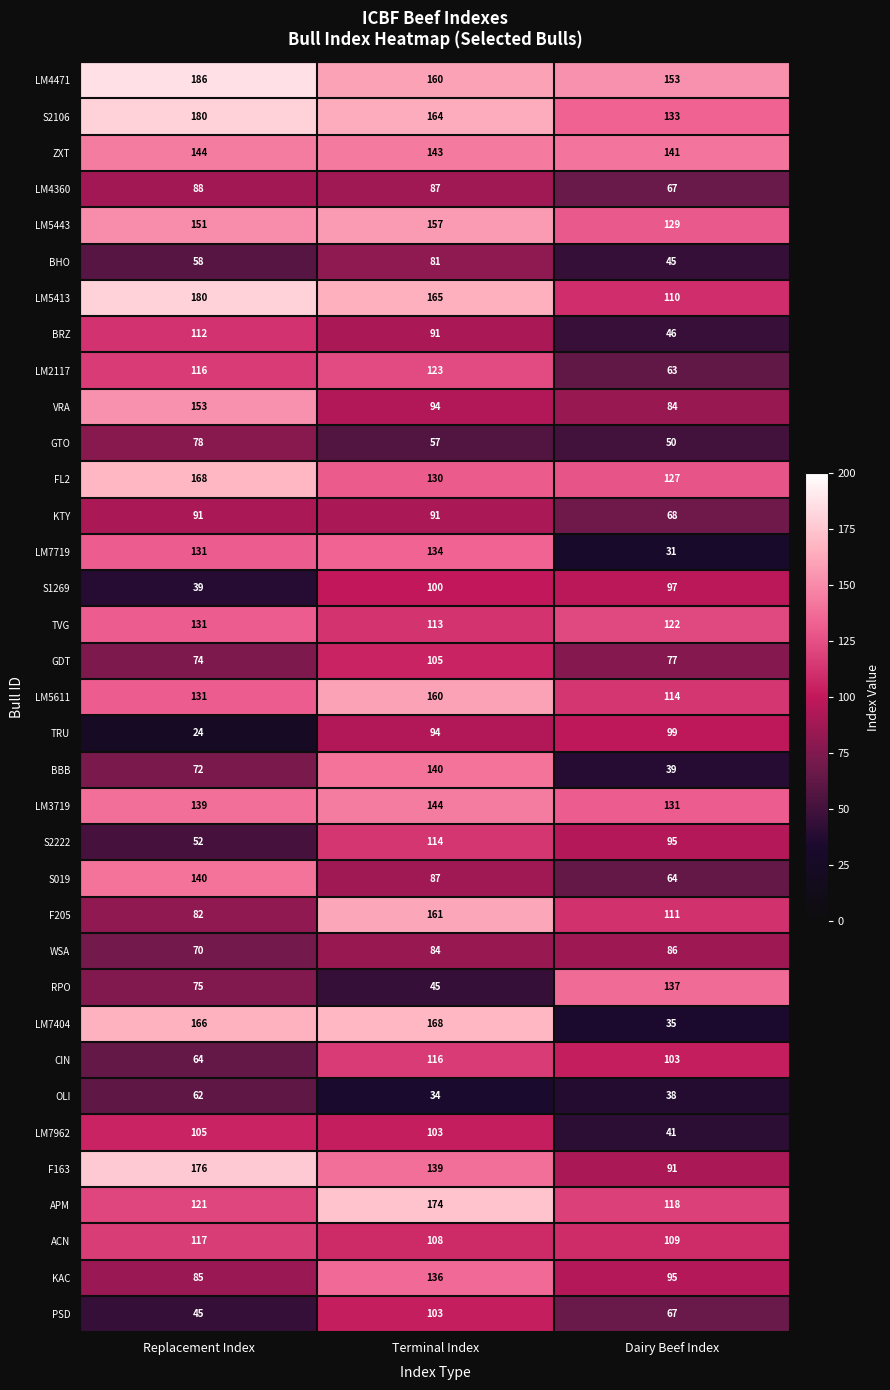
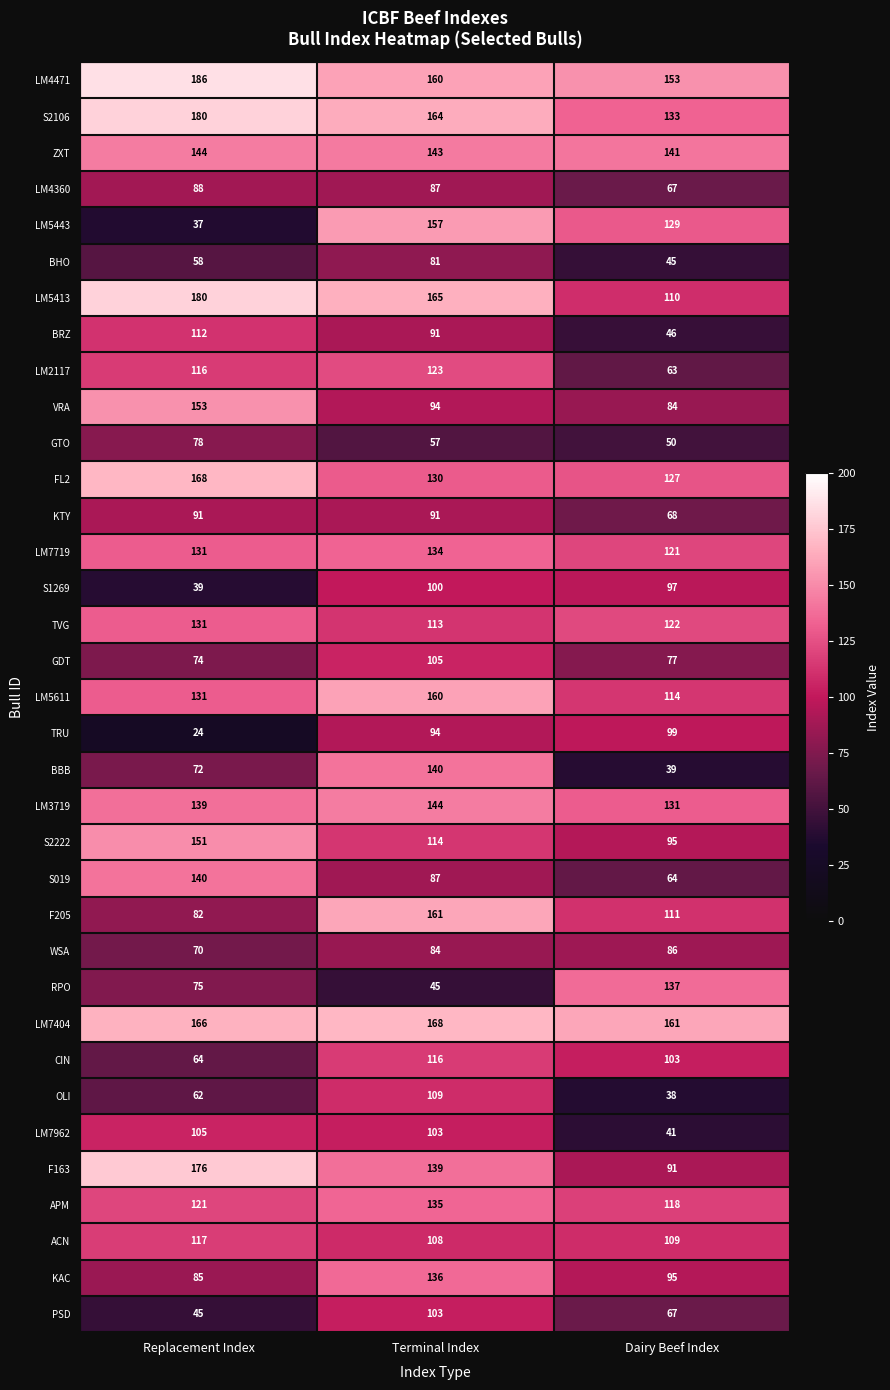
  {
    "LM4471": {
      "Replacement Index": 186,
      "Terminal Index": 160,
      "Dairy Beef Index": 153
    },
    "S2106": {
      "Replacement Index": 180,
      "Terminal Index": 164,
      "Dairy Beef Index": 133
    },
    "ZXT": {
      "Replacement Index": 144,
      "Terminal Index": 143,
      "Dairy Beef Index": 141
    },
    "LM4360": {
      "Replacement Index": 88,
      "Terminal Index": 87,
      "Dairy Beef Index": 67
    },
    "LM5443": {
-     "Replacement Index": 151,
+     "Replacement Index": 37,
      "Terminal Index": 157,
      "Dairy Beef Index": 129
    },
    "BHO": {
      "Replacement Index": 58,
      "Terminal Index": 81,
      "Dairy Beef Index": 45
    },
    "LM5413": {
      "Replacement Index": 180,
      "Terminal Index": 165,
      "Dairy Beef Index": 110
    },
    "BRZ": {
      "Replacement Index": 112,
      "Terminal Index": 91,
      "Dairy Beef Index": 46
    },
    "LM2117": {
      "Replacement Index": 116,
      "Terminal Index": 123,
      "Dairy Beef Index": 63
    },
    "VRA": {
      "Replacement Index": 153,
      "Terminal Index": 94,
      "Dairy Beef Index": 84
    },
    "GTO": {
      "Replacement Index": 78,
      "Terminal Index": 57,
      "Dairy Beef Index": 50
    },
    "FL2": {
      "Replacement Index": 168,
      "Terminal Index": 130,
      "Dairy Beef Index": 127
    },
    "KTY": {
      "Replacement Index": 91,
      "Terminal Index": 91,
      "Dairy Beef Index": 68
    },
    "LM7719": {
      "Replacement Index": 131,
      "Terminal Index": 134,
-     "Dairy Beef Index": 31
+     "Dairy Beef Index": 121
    },
    "S1269": {
      "Replacement Index": 39,
      "Terminal Index": 100,
      "Dairy Beef Index": 97
    },
    "TVG": {
      "Replacement Index": 131,
      "Terminal Index": 113,
      "Dairy Beef Index": 122
    },
    "GDT": {
      "Replacement Index": 74,
      "Terminal Index": 105,
      "Dairy Beef Index": 77
    },
    "LM5611": {
      "Replacement Index": 131,
      "Terminal Index": 160,
      "Dairy Beef Index": 114
    },
    "TRU": {
      "Replacement Index": 24,
      "Terminal Index": 94,
      "Dairy Beef Index": 99
    },
    "BBB": {
      "Replacement Index": 72,
      "Terminal Index": 140,
      "Dairy Beef Index": 39
    },
    "LM3719": {
      "Replacement Index": 139,
      "Terminal Index": 144,
      "Dairy Beef Index": 131
    },
    "S2222": {
-     "Replacement Index": 52,
+     "Replacement Index": 151,
      "Terminal Index": 114,
      "Dairy Beef Index": 95
    },
    "S019": {
      "Replacement Index": 140,
      "Terminal Index": 87,
      "Dairy Beef Index": 64
    },
    "F205": {
      "Replacement Index": 82,
      "Terminal Index": 161,
      "Dairy Beef Index": 111
    },
    "WSA": {
      "Replacement Index": 70,
      "Terminal Index": 84,
      "Dairy Beef Index": 86
    },
    "RPO": {
      "Replacement Index": 75,
      "Terminal Index": 45,
      "Dairy Beef Index": 137
    },
    "LM7404": {
      "Replacement Index": 166,
      "Terminal Index": 168,
-     "Dairy Beef Index": 35
+     "Dairy Beef Index": 161
    },
    "CIN": {
      "Replacement Index": 64,
      "Terminal Index": 116,
      "Dairy Beef Index": 103
    },
    "OLI": {
      "Replacement Index": 62,
-     "Terminal Index": 34,
+     "Terminal Index": 109,
      "Dairy Beef Index": 38
    },
    "LM7962": {
      "Replacement Index": 105,
      "Terminal Index": 103,
      "Dairy Beef Index": 41
    },
    "F163": {
      "Replacement Index": 176,
      "Terminal Index": 139,
      "Dairy Beef Index": 91
    },
    "APM": {
      "Replacement Index": 121,
-     "Terminal Index": 174,
+     "Terminal Index": 135,
      "Dairy Beef Index": 118
    },
    "ACN": {
      "Replacement Index": 117,
      "Terminal Index": 108,
      "Dairy Beef Index": 109
    },
    "KAC": {
      "Replacement Index": 85,
      "Terminal Index": 136,
      "Dairy Beef Index": 95
    },
    "PSD": {
      "Replacement Index": 45,
      "Terminal Index": 103,
      "Dairy Beef Index": 67
    }
  }
